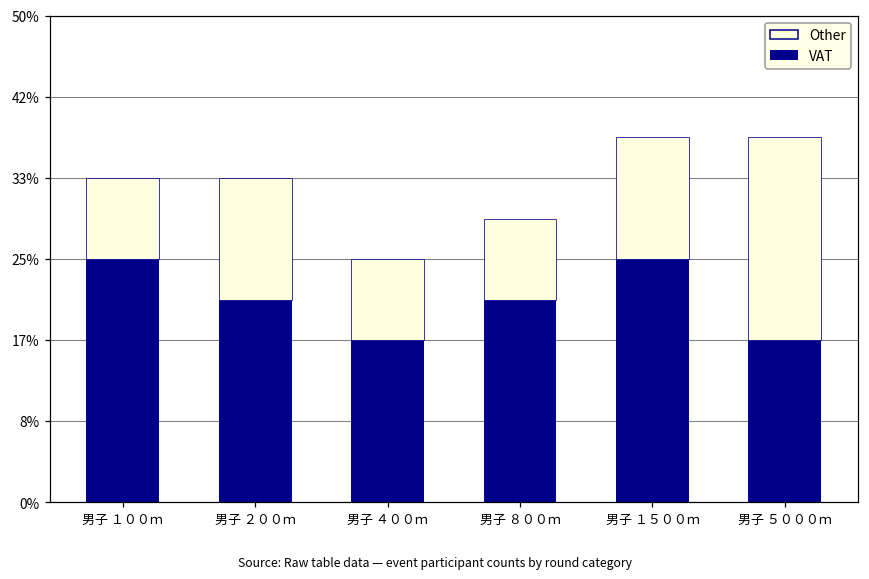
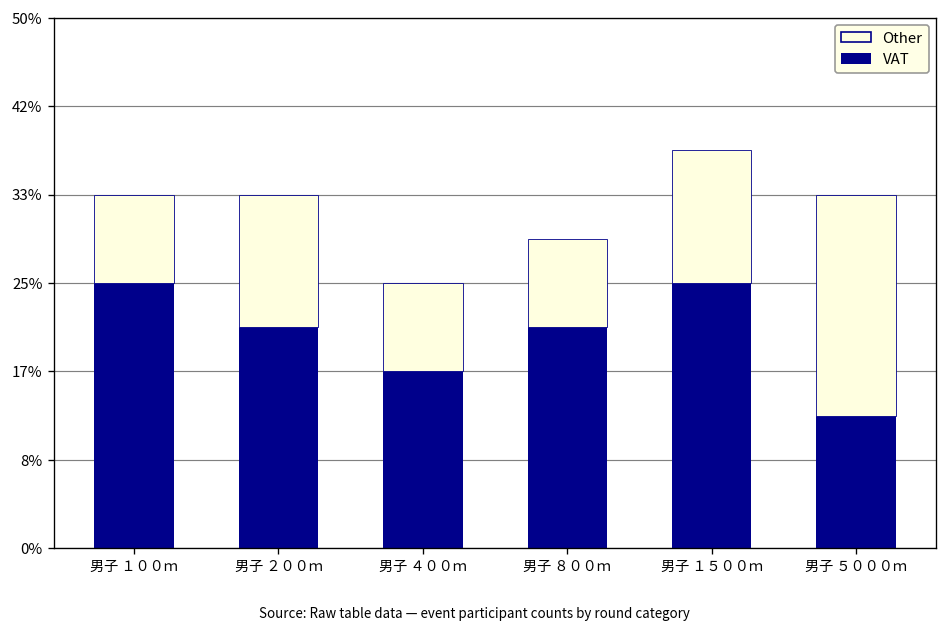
  {
    "VAT": {
      "男子 １００ｍ": "25%",
      "男子 ２００ｍ": "21%",
      "男子 ４００ｍ": "17%",
      "男子 ８００ｍ": "21%",
      "男子 １５００ｍ": "25%",
-     "男子 ５０００ｍ": "17%"
+     "男子 ５０００ｍ": "13%"
    },
    "Other": {
      "男子 １００ｍ": "8%",
      "男子 ２００ｍ": "13%",
      "男子 ４００ｍ": "8%",
      "男子 ８００ｍ": "8%",
      "男子 １５００ｍ": "13%",
      "男子 ５０００ｍ": "21%"
    }
  }
